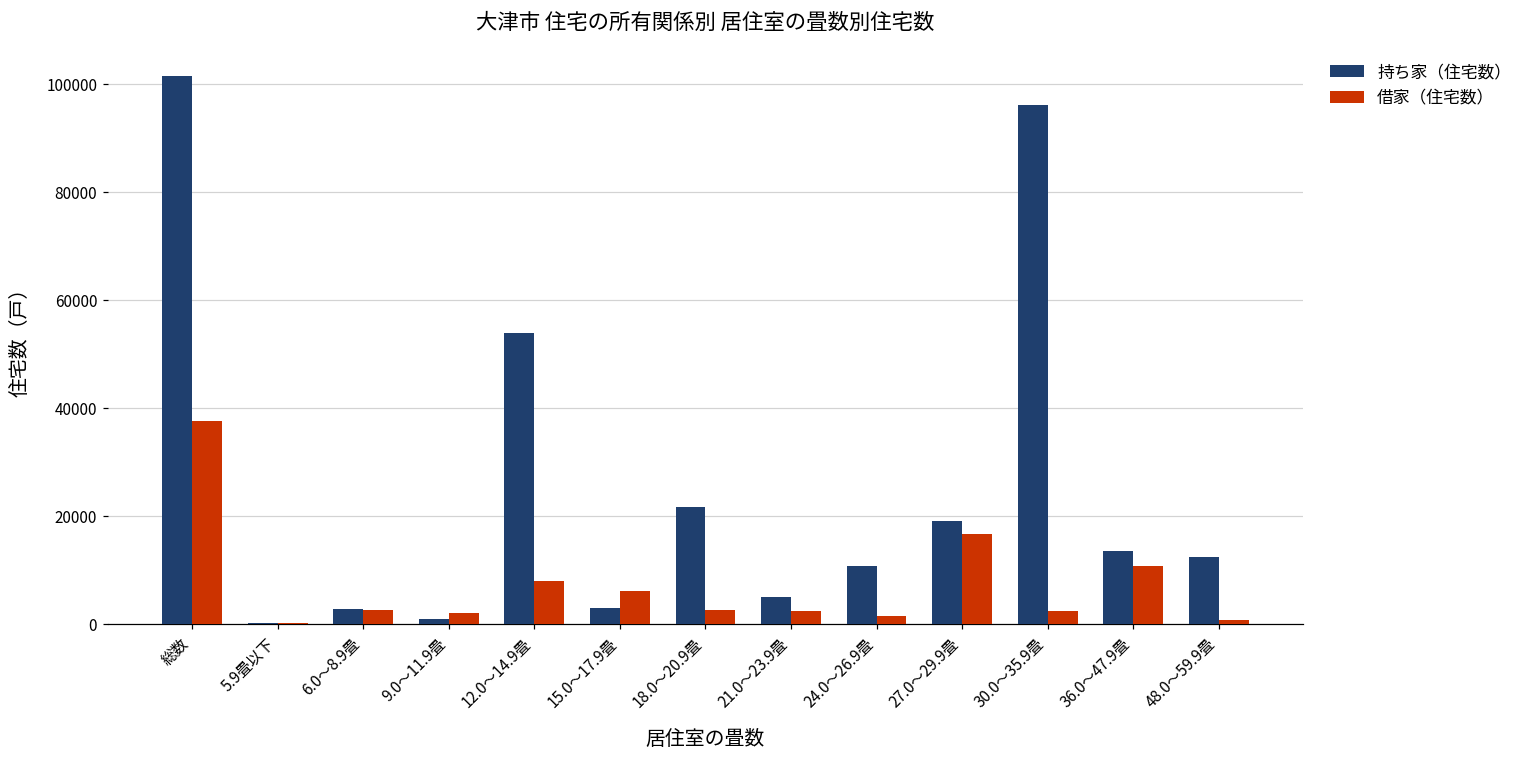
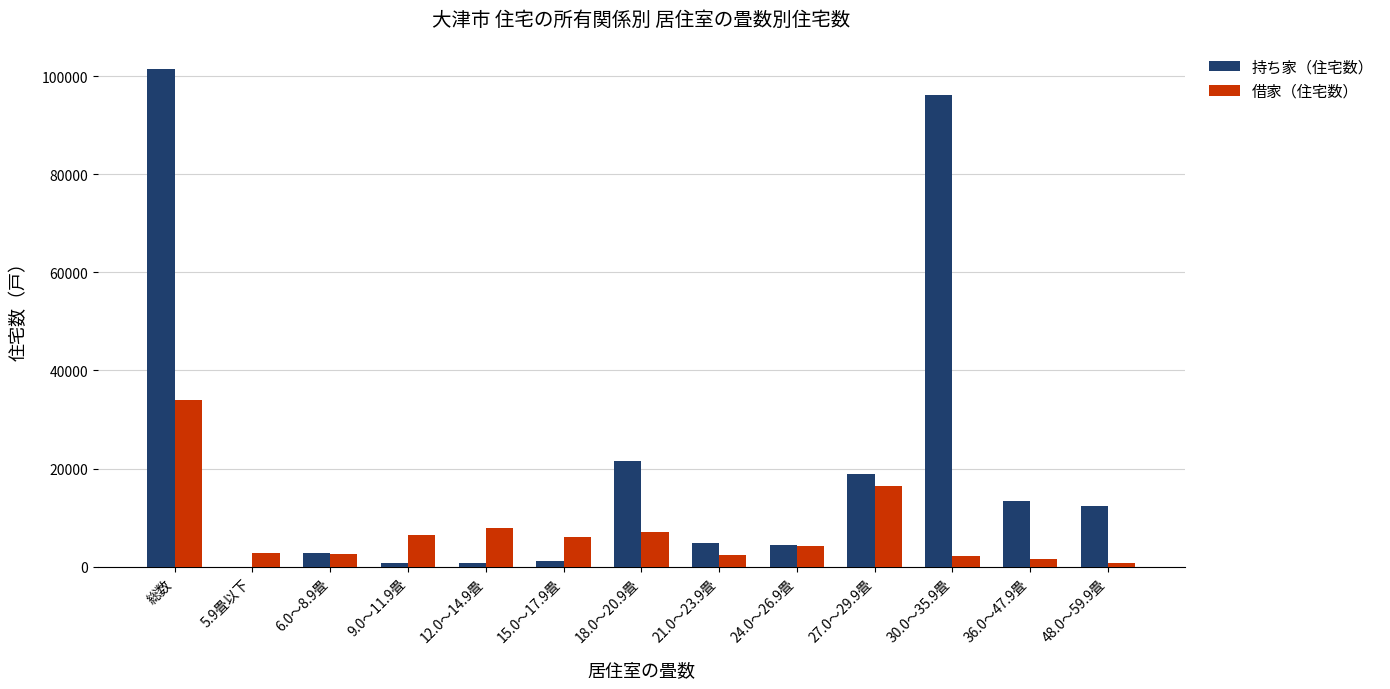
  {
    "持ち家（住宅数）": {
      "総数": 101000,
      "6.0～8.9畳": 3000,
      "9.0～11.9畳": 1000,
-     "12.0～14.9畳": 54000,
-     "15.0～17.9畳": 3000,
+     "12.0～14.9畳": 1000,
+     "15.0～17.9畳": 1000,
      "18.0～20.9畳": 22000,
      "21.0～23.9畳": 5000,
-     "24.0～26.9畳": 11000,
+     "24.0～26.9畳": 4000,
      "27.0～29.9畳": 19000,
      "30.0～35.9畳": 96000,
      "36.0～47.9畳": 13000,
      "48.0～59.9畳": 12000
    },
    "借家（住宅数）": {
-     "総数": 38000,
-     "5.9畳以下": 0,
+     "総数": 34000,
+     "5.9畳以下": 3000,
      "6.0～8.9畳": 3000,
-     "9.0～11.9畳": 2000,
+     "9.0～11.9畳": 6000,
      "12.0～14.9畳": 8000,
      "15.0～17.9畳": 6000,
-     "18.0～20.9畳": 2000,
+     "18.0～20.9畳": 7000,
      "21.0～23.9畳": 2000,
-     "24.0～26.9畳": 1000,
+     "24.0～26.9畳": 4000,
      "27.0～29.9畳": 17000,
      "30.0～35.9畳": 2000,
-     "36.0～47.9畳": 11000,
+     "36.0～47.9畳": 2000,
      "48.0～59.9畳": 1000
    }
  }
